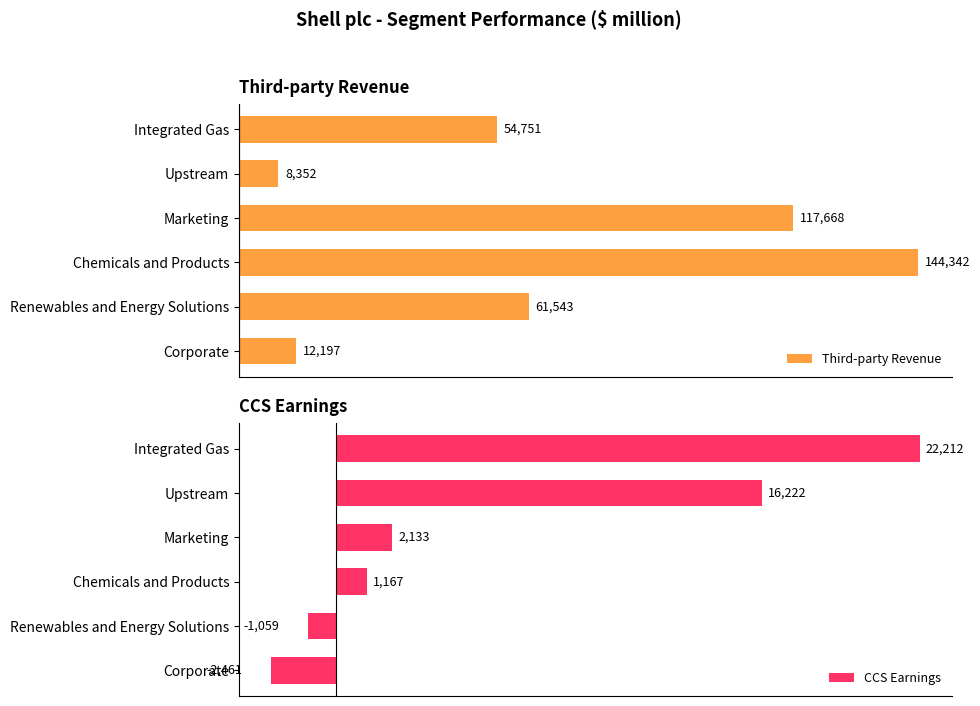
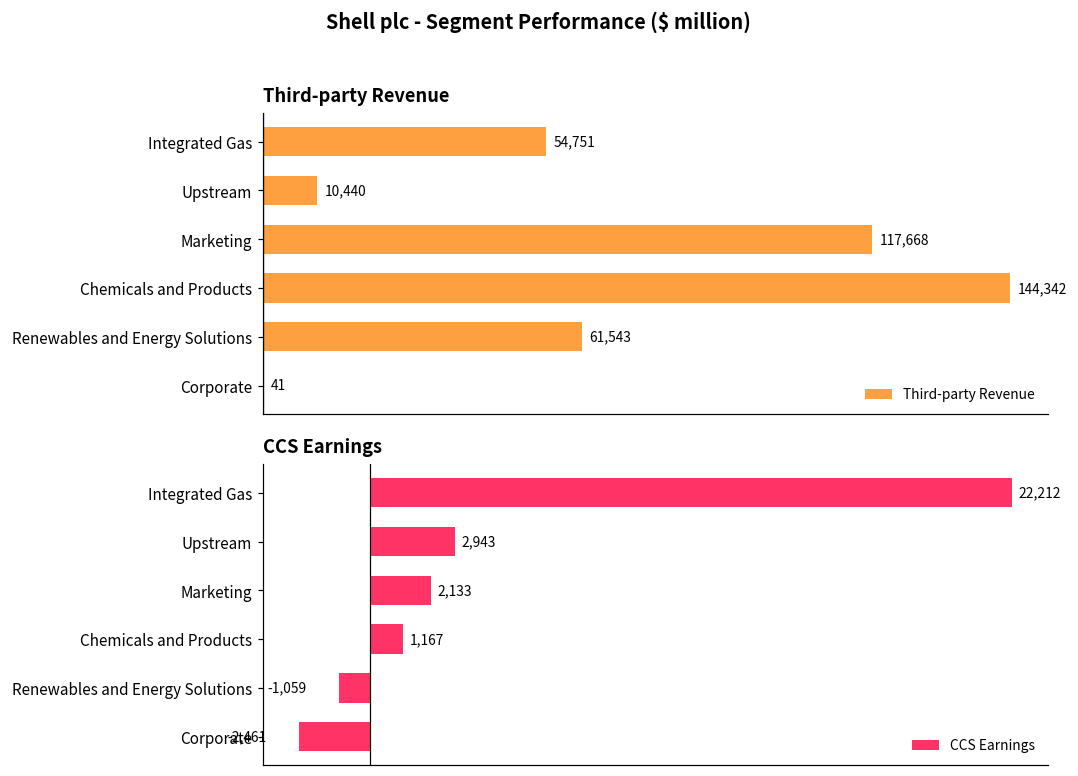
  {
    "Third-party Revenue": {
      "Integrated Gas": "54,751",
-     "Upstream": "8,352",
+     "Upstream": "10,440",
      "Marketing": "117,668",
      "Chemicals and Products": "144,342",
      "Renewables and Energy Solutions": "61,543",
-     "Corporate": "12,197"
+     "Corporate": "41"
    },
    "CCS Earnings": {
      "Integrated Gas": "22,212",
-     "Upstream": "16,222",
+     "Upstream": "2,943",
      "Marketing": "2,133",
      "Chemicals and Products": "1,167"
    }
  }
